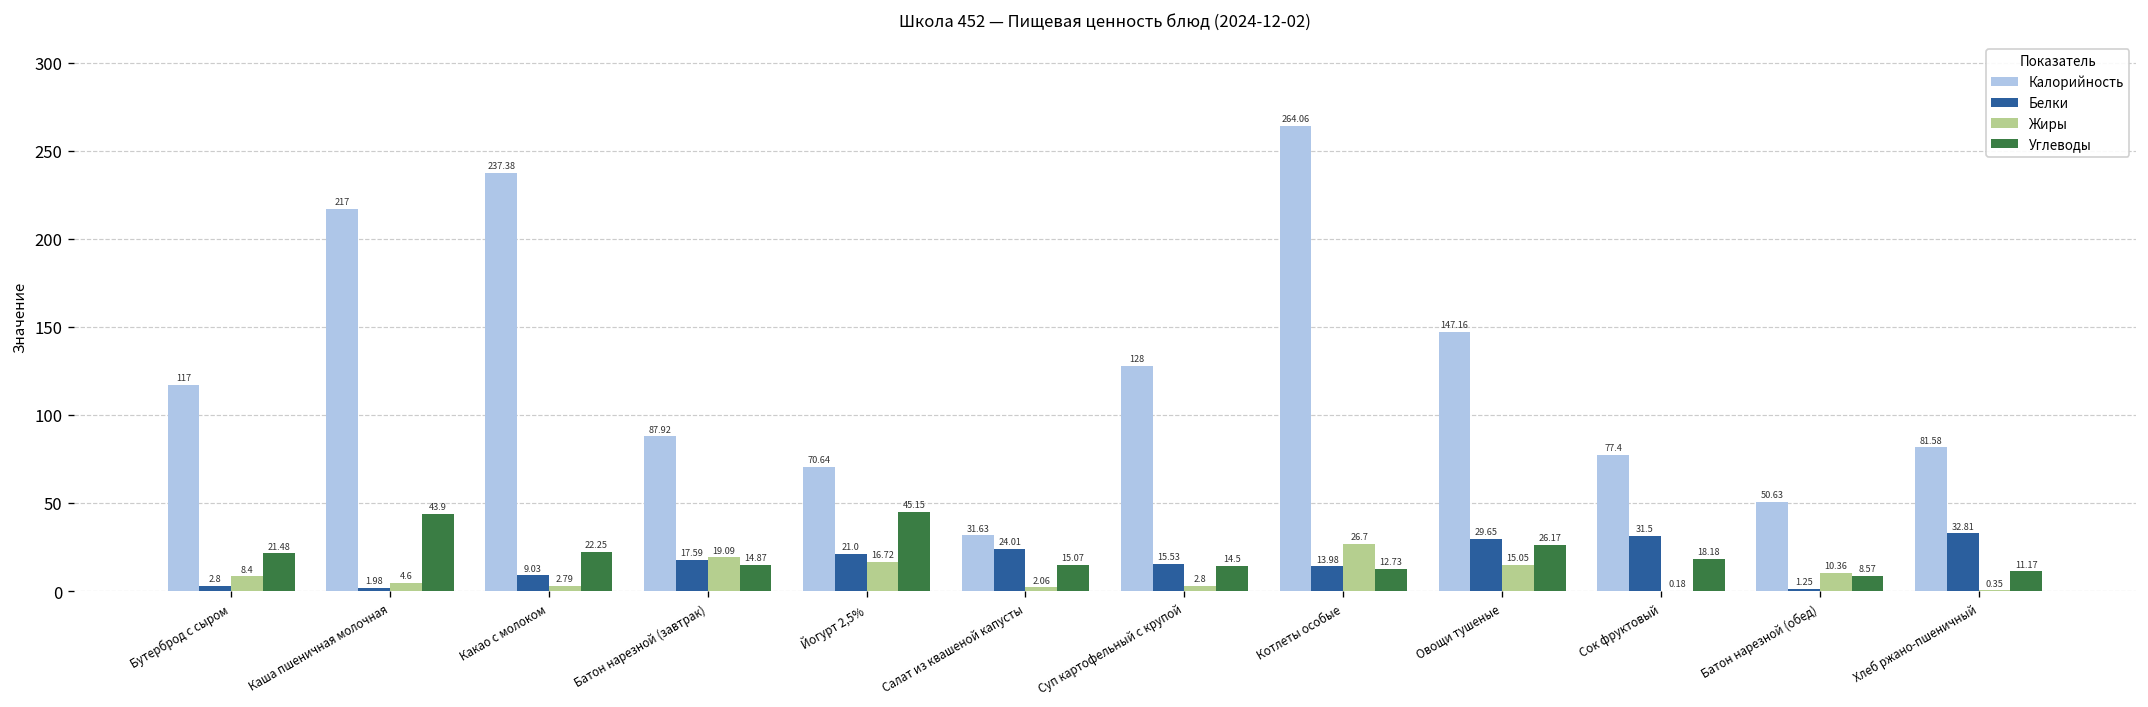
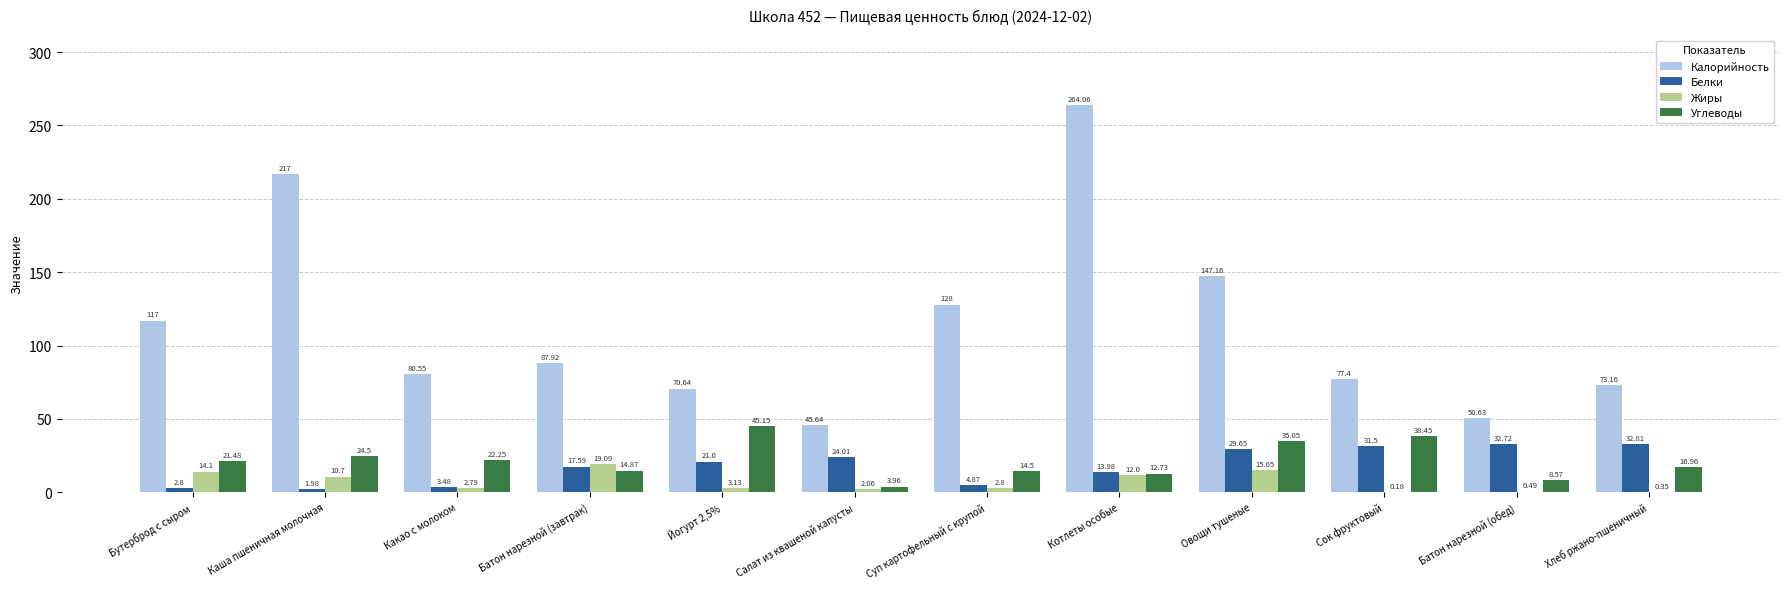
  {
    "Калорийность": {
      "Бутерброд с сыром": 117,
      "Каша пшеничная молочная": 217,
-     "Какао с молоком": 237.38,
+     "Какао с молоком": 80.55,
      "Батон нарезной (завтрак)": 87.92,
      "Йогурт 2,5%": 70.64,
-     "Салат из квашеной капусты": 31.63,
+     "Салат из квашеной капусты": 45.64,
      "Суп картофельный с крупой": 128,
      "Котлеты особые": 264.06,
      "Овощи тушеные": 147.16,
      "Сок фруктовый": 77.4,
      "Батон нарезной (обед)": 50.63,
-     "Хлеб ржано-пшеничный": 81.58
+     "Хлеб ржано-пшеничный": 73.16
    },
    "Белки": {
      "Бутерброд с сыром": 2.8,
      "Каша пшеничная молочная": 1.98,
-     "Какао с молоком": 9.03,
+     "Какао с молоком": 3.48,
      "Батон нарезной (завтрак)": 17.59,
      "Йогурт 2,5%": 21.0,
      "Салат из квашеной капусты": 24.01,
-     "Суп картофельный с крупой": 15.53,
+     "Суп картофельный с крупой": 4.87,
      "Котлеты особые": 13.98,
      "Овощи тушеные": 29.65,
      "Сок фруктовый": 31.5,
-     "Батон нарезной (обед)": 1.25,
+     "Батон нарезной (обед)": 32.72,
      "Хлеб ржано-пшеничный": 32.81
    },
    "Жиры": {
-     "Бутерброд с сыром": 8.4,
-     "Каша пшеничная молочная": 4.6,
+     "Бутерброд с сыром": 14.1,
+     "Каша пшеничная молочная": 10.7,
      "Какао с молоком": 2.79,
      "Батон нарезной (завтрак)": 19.09,
-     "Йогурт 2,5%": 16.72,
+     "Йогурт 2,5%": 3.13,
      "Салат из квашеной капусты": 2.06,
      "Суп картофельный с крупой": 2.8,
-     "Котлеты особые": 26.7,
+     "Котлеты особые": 12.0,
      "Овощи тушеные": 15.05,
      "Сок фруктовый": 0.18,
-     "Батон нарезной (обед)": 10.36,
+     "Батон нарезной (обед)": 0.49,
      "Хлеб ржано-пшеничный": 0.35
    },
    "Углеводы": {
      "Бутерброд с сыром": 21.48,
-     "Каша пшеничная молочная": 43.9,
+     "Каша пшеничная молочная": 24.5,
      "Какао с молоком": 22.25,
      "Батон нарезной (завтрак)": 14.87,
      "Йогурт 2,5%": 45.15,
-     "Салат из квашеной капусты": 15.07,
+     "Салат из квашеной капусты": 3.96,
      "Суп картофельный с крупой": 14.5,
      "Котлеты особые": 12.73,
-     "Овощи тушеные": 26.17,
-     "Сок фруктовый": 18.18,
+     "Овощи тушеные": 35.05,
+     "Сок фруктовый": 38.45,
      "Батон нарезной (обед)": 8.57,
-     "Хлеб ржано-пшеничный": 11.17
+     "Хлеб ржано-пшеничный": 16.96
    }
  }
